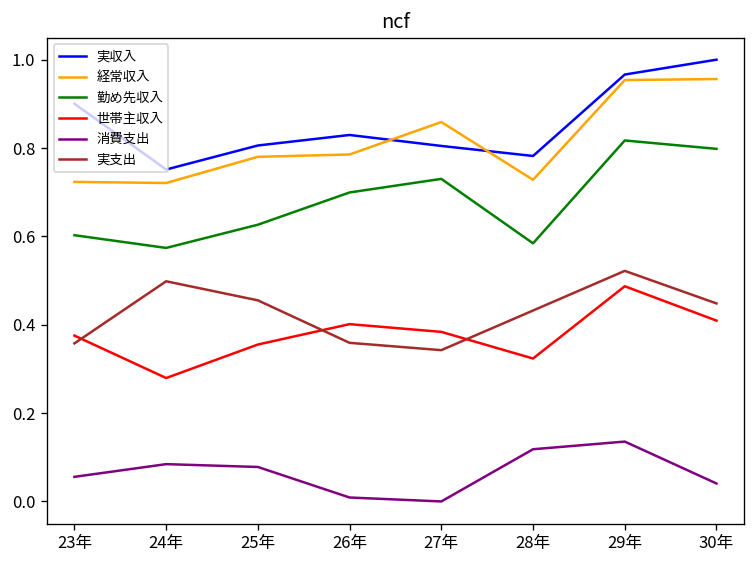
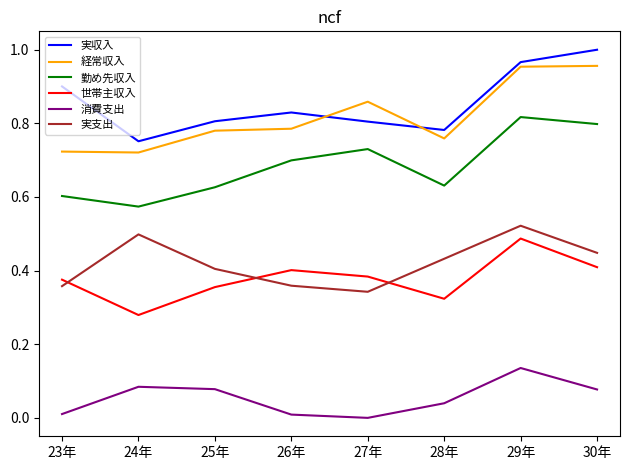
  {
    "実収入": {
      "24年": 0.75,
      "25年": 0.81,
      "26年": 0.83,
      "27年": 0.80,
      "28年": 0.78,
      "29年": 0.97,
      "30年": 1.00
    },
    "経常収入": {
      "23年": 0.72,
      "24年": 0.72,
      "25年": 0.78,
      "26年": 0.79,
      "27年": 0.86,
-     "28年": 0.73,
+     "28年": 0.76,
      "29年": 0.95,
      "30年": 0.96
    },
    "勤め先収入": {
      "23年": 0.60,
      "24年": 0.57,
      "25年": 0.63,
      "26年": 0.70,
      "27年": 0.73,
-     "28年": 0.58,
+     "28年": 0.63,
      "29年": 0.82,
      "30年": 0.80
    },
    "世帯主収入": {
      "23年": 0.38,
      "24年": 0.28,
      "25年": 0.36,
      "26年": 0.40,
      "27年": 0.38,
      "28年": 0.32,
      "29年": 0.49,
      "30年": 0.41
    },
    "消費支出": {
-     "23年": 0.06,
+     "23年": 0.01,
      "24年": 0.08,
      "25年": 0.08,
      "26年": 0.01,
      "27年": 0.00,
-     "28年": 0.12,
+     "28年": 0.04,
      "29年": 0.14,
-     "30年": 0.04
+     "30年": 0.08
    },
    "実支出": {
      "23年": 0.36,
      "24年": 0.50,
-     "25年": 0.46,
+     "25年": 0.40,
      "26年": 0.36,
      "27年": 0.34,
      "28年": 0.43,
      "29年": 0.52,
      "30年": 0.45
    }
  }
